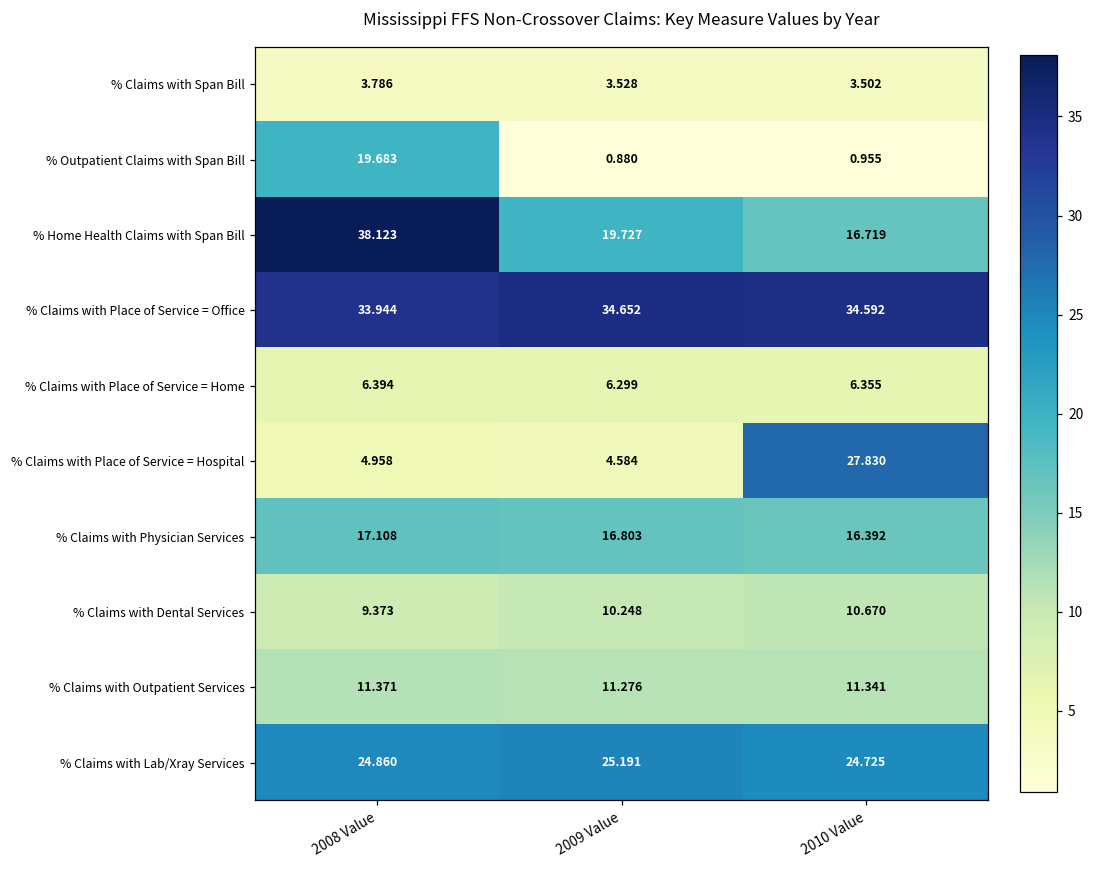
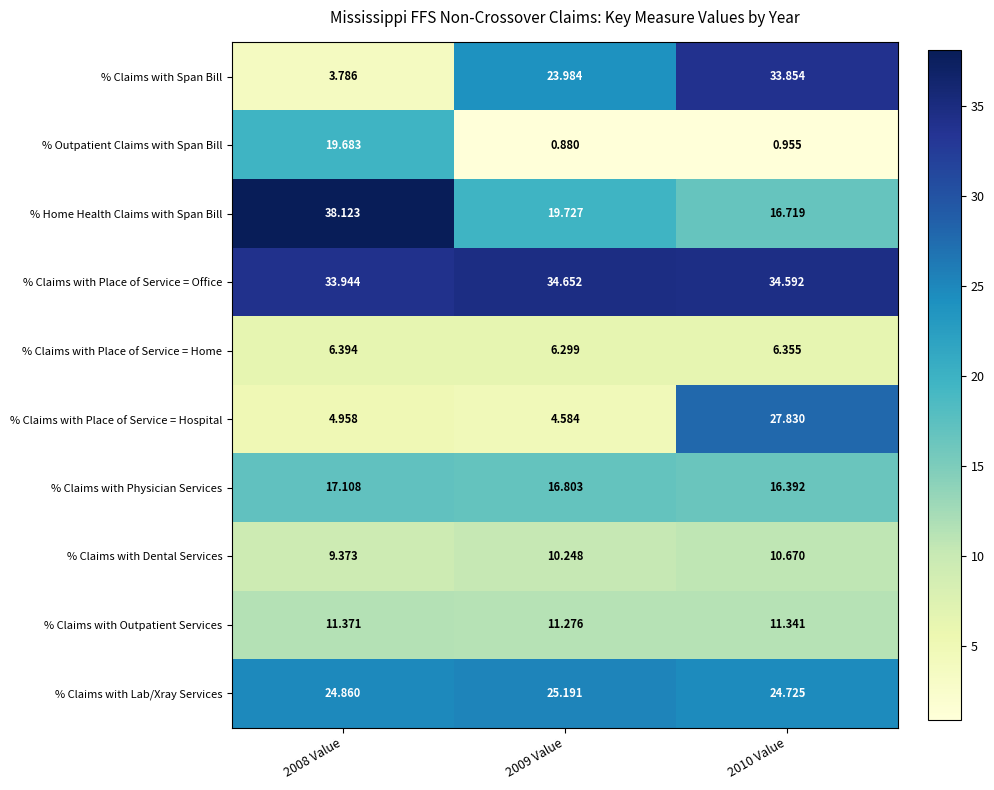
  {
    "% Claims with Span Bill": {
      "2008 Value": 3.786,
-     "2009 Value": 3.528,
-     "2010 Value": 3.502
+     "2009 Value": 23.984,
+     "2010 Value": 33.854
    },
    "% Outpatient Claims with Span Bill": {
      "2008 Value": 19.683,
      "2009 Value": 0.880,
      "2010 Value": 0.955
    },
    "% Home Health Claims with Span Bill": {
      "2008 Value": 38.123,
      "2009 Value": 19.727,
      "2010 Value": 16.719
    },
    "% Claims with Place of Service = Office": {
      "2008 Value": 33.944,
      "2009 Value": 34.652,
      "2010 Value": 34.592
    },
    "% Claims with Place of Service = Home": {
      "2008 Value": 6.394,
      "2009 Value": 6.299,
      "2010 Value": 6.355
    },
    "% Claims with Place of Service = Hospital": {
      "2008 Value": 4.958,
      "2009 Value": 4.584,
      "2010 Value": 27.830
    },
    "% Claims with Physician Services": {
      "2008 Value": 17.108,
      "2009 Value": 16.803,
      "2010 Value": 16.392
    },
    "% Claims with Dental Services": {
      "2008 Value": 9.373,
      "2009 Value": 10.248,
      "2010 Value": 10.670
    },
    "% Claims with Outpatient Services": {
      "2008 Value": 11.371,
      "2009 Value": 11.276,
      "2010 Value": 11.341
    },
    "% Claims with Lab/Xray Services": {
      "2008 Value": 24.860,
      "2009 Value": 25.191,
      "2010 Value": 24.725
    }
  }
